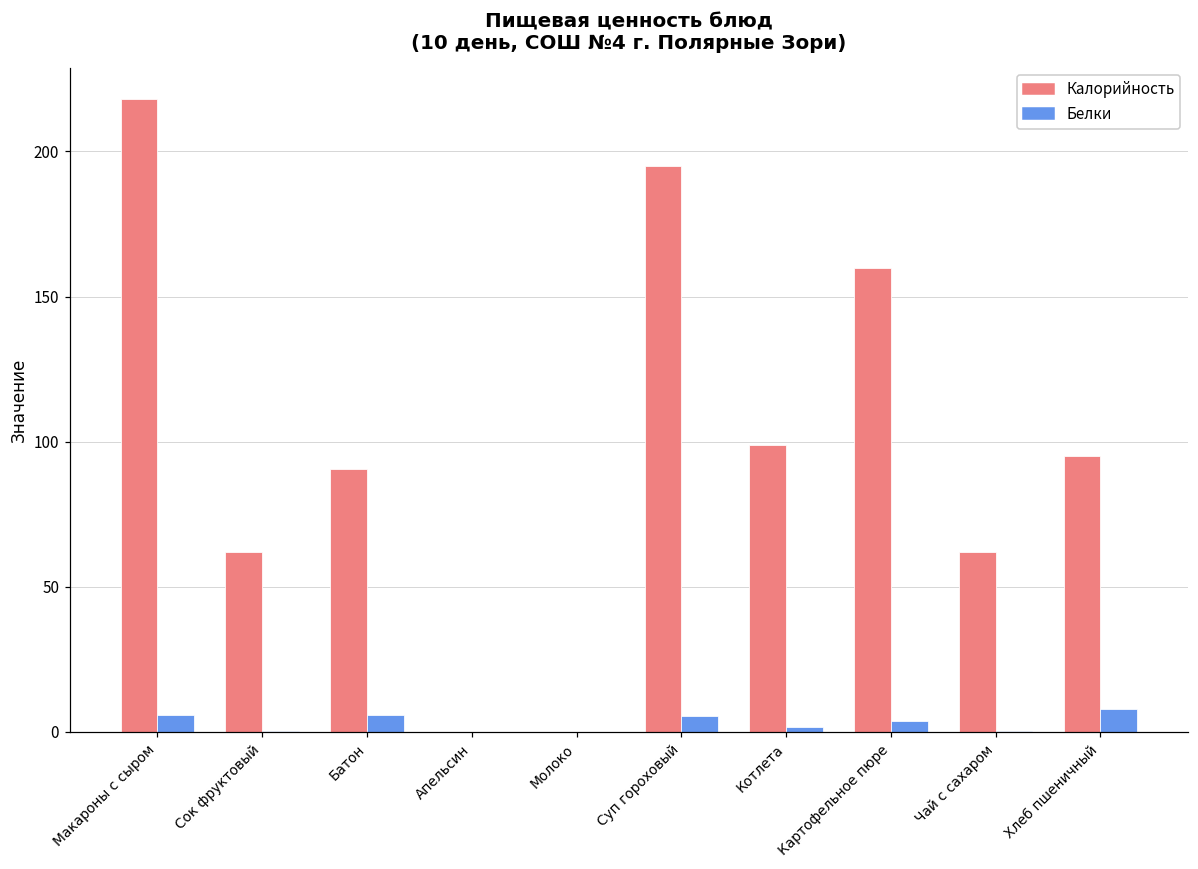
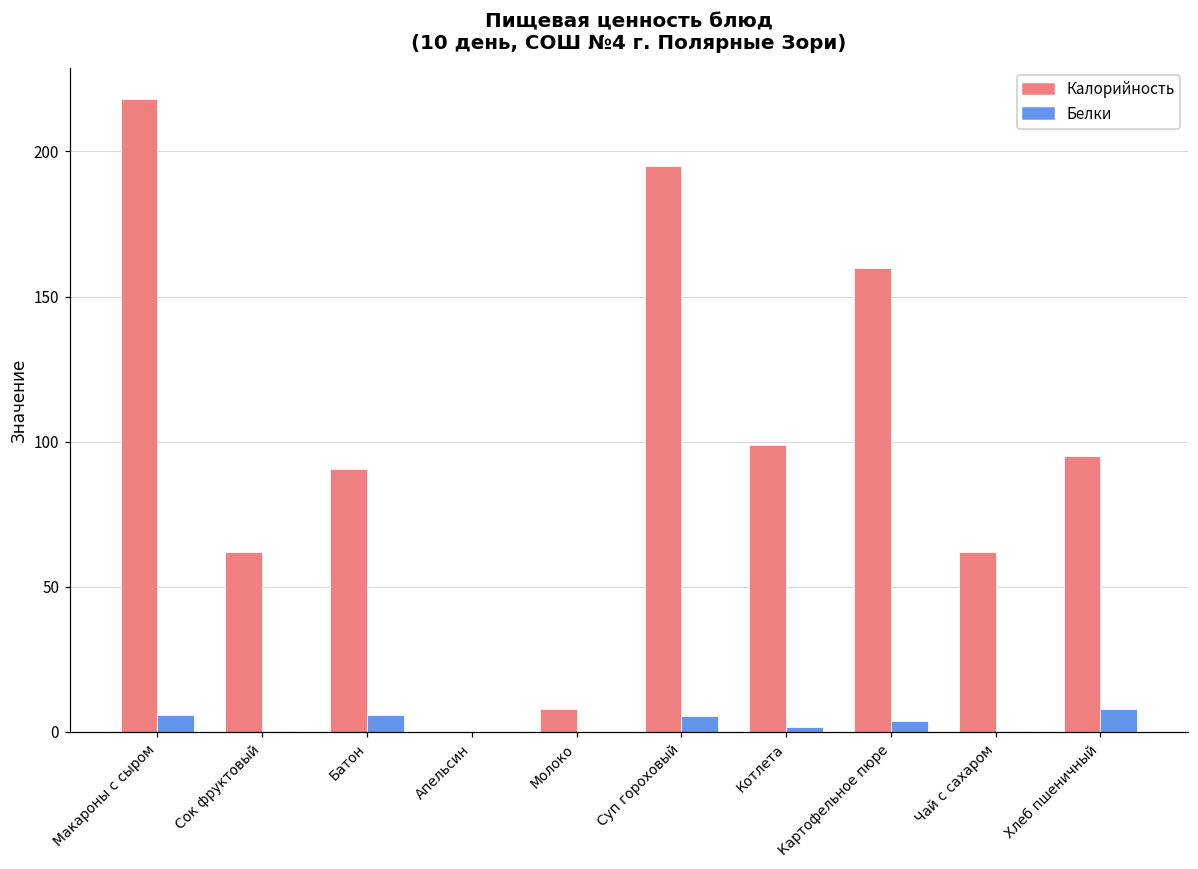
  {
    "Калорийность": {
      "Макароны с сыром": 218,
      "Сок фруктовый": 62,
      "Батон": 91,
      "Апельсин": 0,
-     "Молоко": 0,
+     "Молоко": 8,
      "Суп гороховый": 195,
      "Котлета": 99,
      "Картофельное пюре": 160,
      "Чай с сахаром": 62,
      "Хлеб пшеничный": 95
    },
    "Белки": {
      "Макароны с сыром": 6,
      "Батон": 6,
      "Апельсин": 0,
      "Молоко": 0,
      "Суп гороховый": 6,
      "Котлета": 2,
      "Картофельное пюре": 4,
      "Хлеб пшеничный": 8
    }
  }
